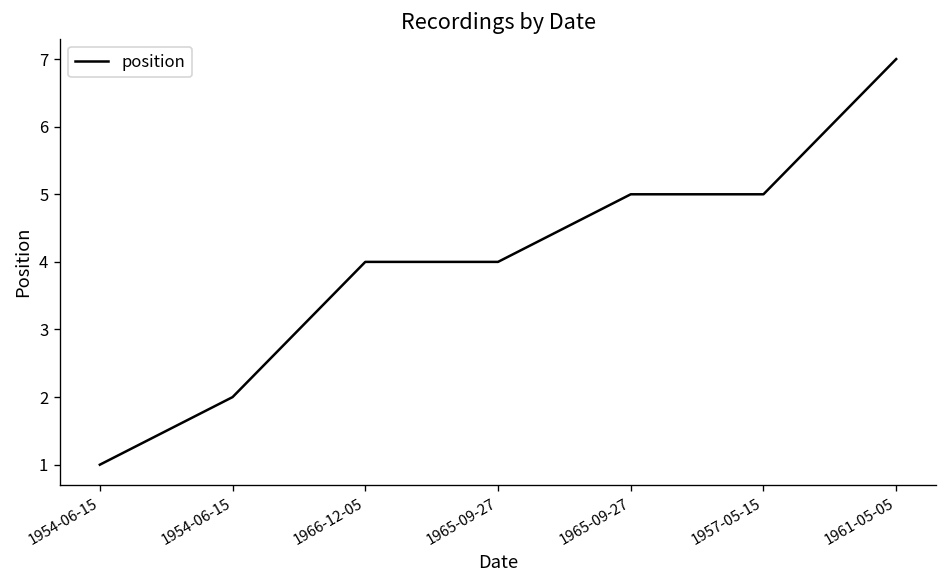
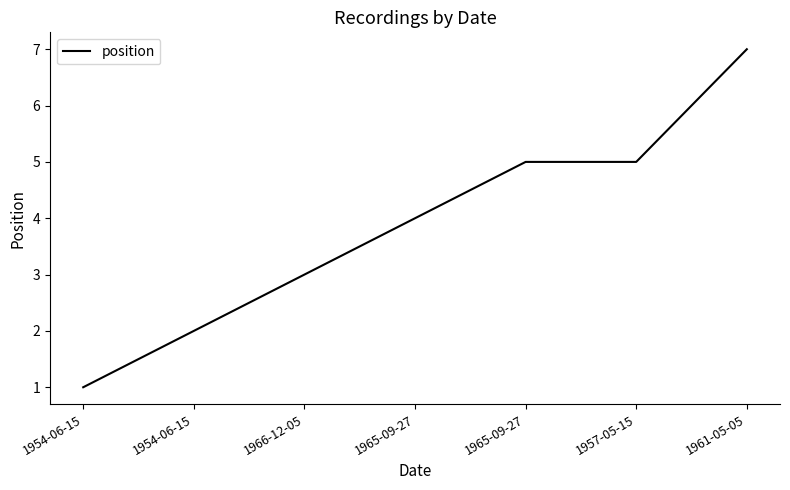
  {
-   "1966-12-05": 4,
+   "1966-12-05": 3,
    "1957-05-15": 5,
    "1961-05-05": 7
  }
